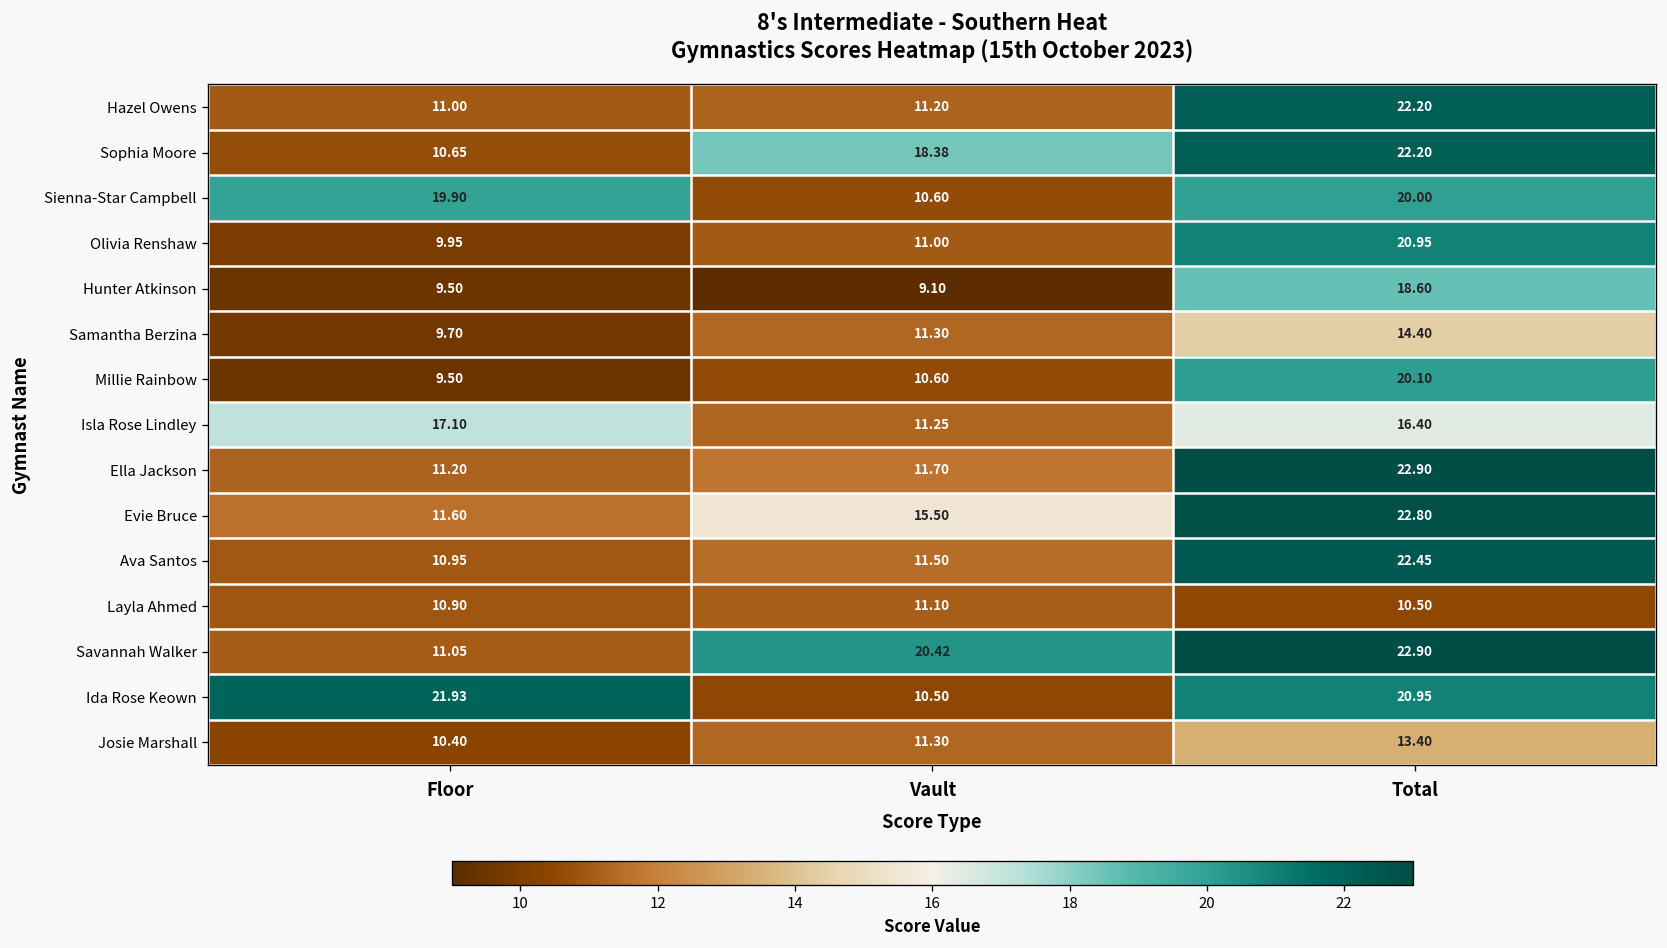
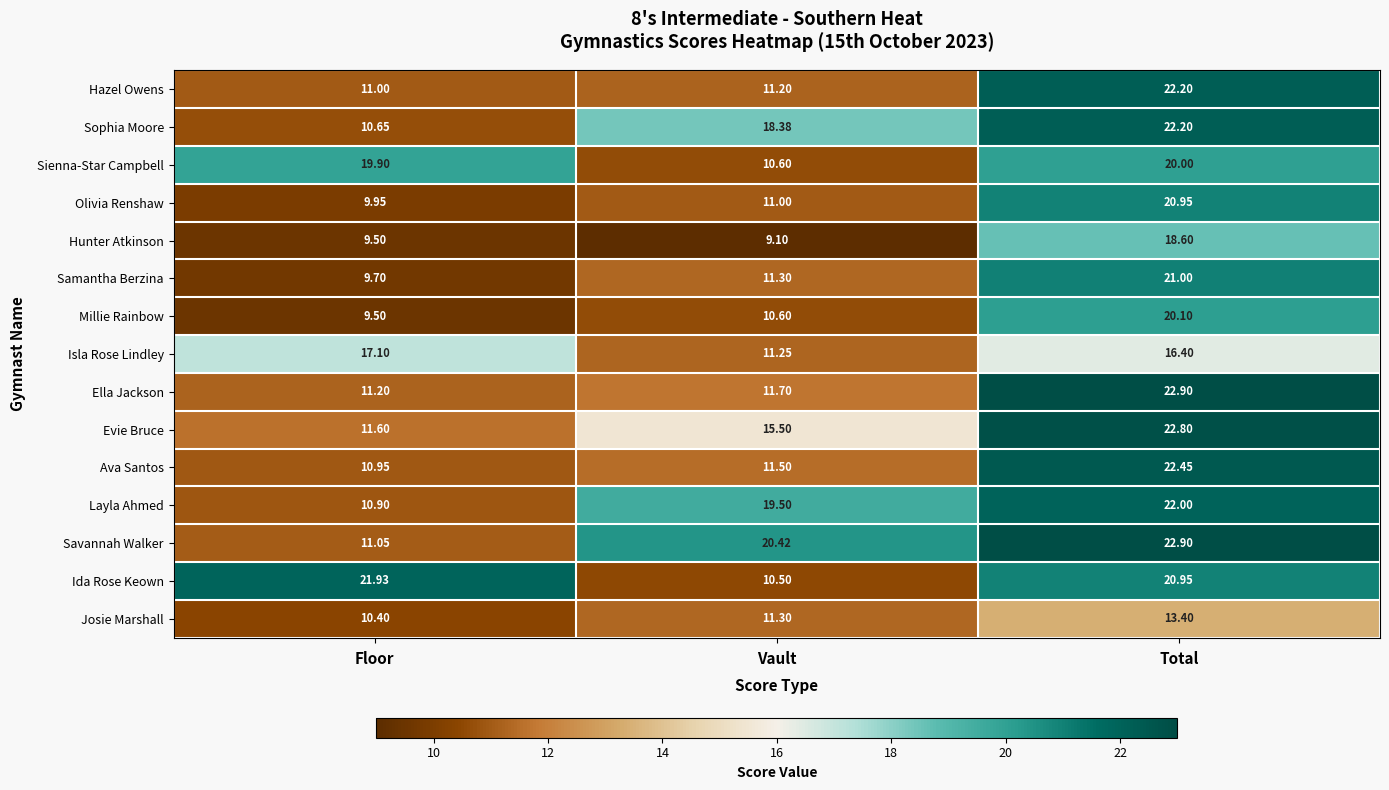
  {
    "Hazel Owens": {
      "Floor": 11.00,
      "Vault": 11.20,
      "Total": 22.20
    },
    "Sophia Moore": {
      "Floor": 10.65,
      "Vault": 18.38,
      "Total": 22.20
    },
    "Sienna-Star Campbell": {
      "Floor": 19.90,
      "Vault": 10.60,
      "Total": 20.00
    },
    "Olivia Renshaw": {
      "Floor": 9.95,
      "Vault": 11.00,
      "Total": 20.95
    },
    "Hunter Atkinson": {
      "Floor": 9.50,
      "Vault": 9.10,
      "Total": 18.60
    },
    "Samantha Berzina": {
      "Floor": 9.70,
      "Vault": 11.30,
-     "Total": 14.40
+     "Total": 21.00
    },
    "Millie Rainbow": {
      "Floor": 9.50,
      "Vault": 10.60,
      "Total": 20.10
    },
    "Isla Rose Lindley": {
      "Floor": 17.10,
      "Vault": 11.25,
      "Total": 16.40
    },
    "Ella Jackson": {
      "Floor": 11.20,
      "Vault": 11.70,
      "Total": 22.90
    },
    "Evie Bruce": {
      "Floor": 11.60,
      "Vault": 15.50,
      "Total": 22.80
    },
    "Ava Santos": {
      "Floor": 10.95,
      "Vault": 11.50,
      "Total": 22.45
    },
    "Layla Ahmed": {
      "Floor": 10.90,
-     "Vault": 11.10,
-     "Total": 10.50
+     "Vault": 19.50,
+     "Total": 22.00
    },
    "Savannah Walker": {
      "Floor": 11.05,
      "Vault": 20.42,
      "Total": 22.90
    },
    "Ida Rose Keown": {
      "Floor": 21.93,
      "Vault": 10.50,
      "Total": 20.95
    },
    "Josie Marshall": {
      "Floor": 10.40,
      "Vault": 11.30,
      "Total": 13.40
    }
  }
